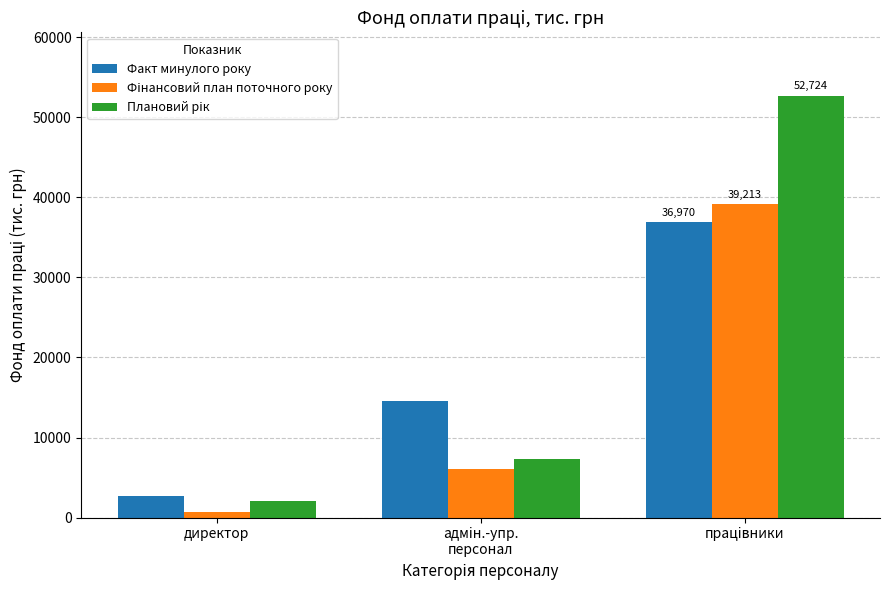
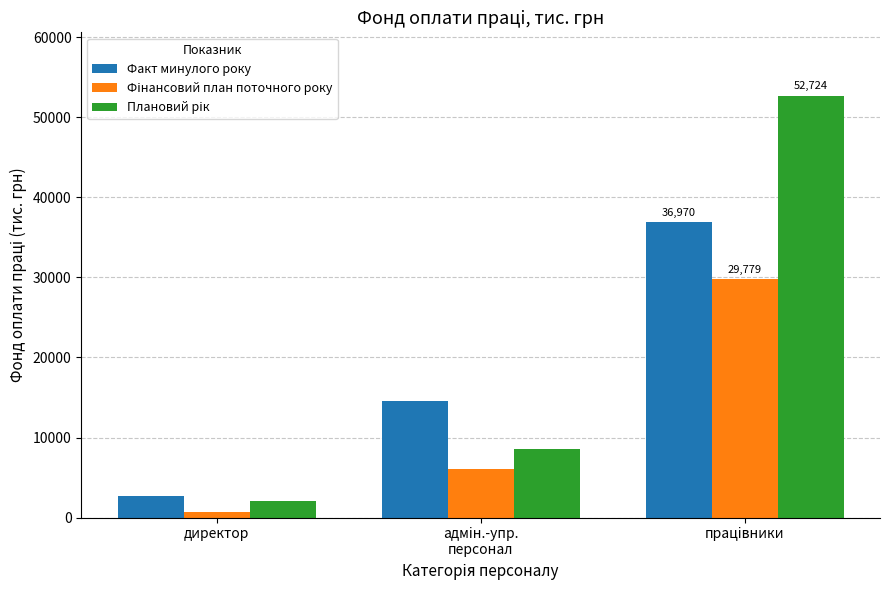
  {
    "Факт минулого року": {
      "працівники": "36,970"
    },
    "Фінансовий план поточного року": {
-     "працівники": "39,213"
+     "працівники": "29,779"
    },
    "Плановий рік": {
      "директор": "2000",
-     "адмін.-упр. персонал": "7000"
+     "адмін.-упр. персонал": "9000"
    }
  }
